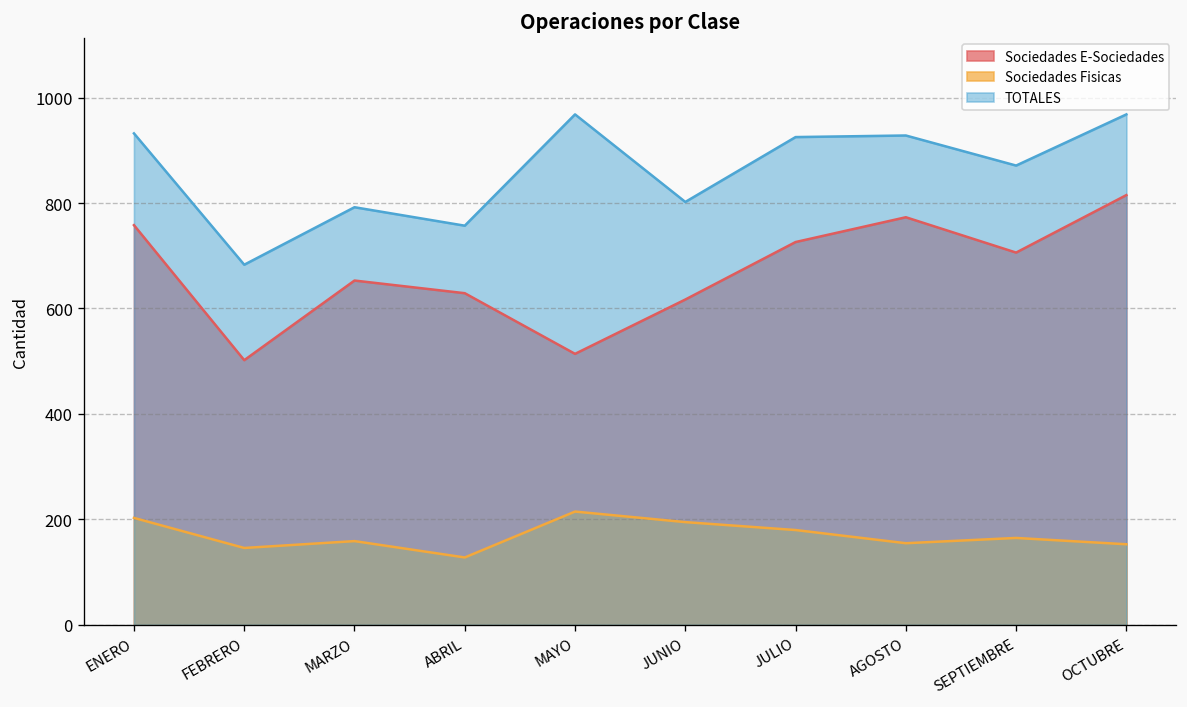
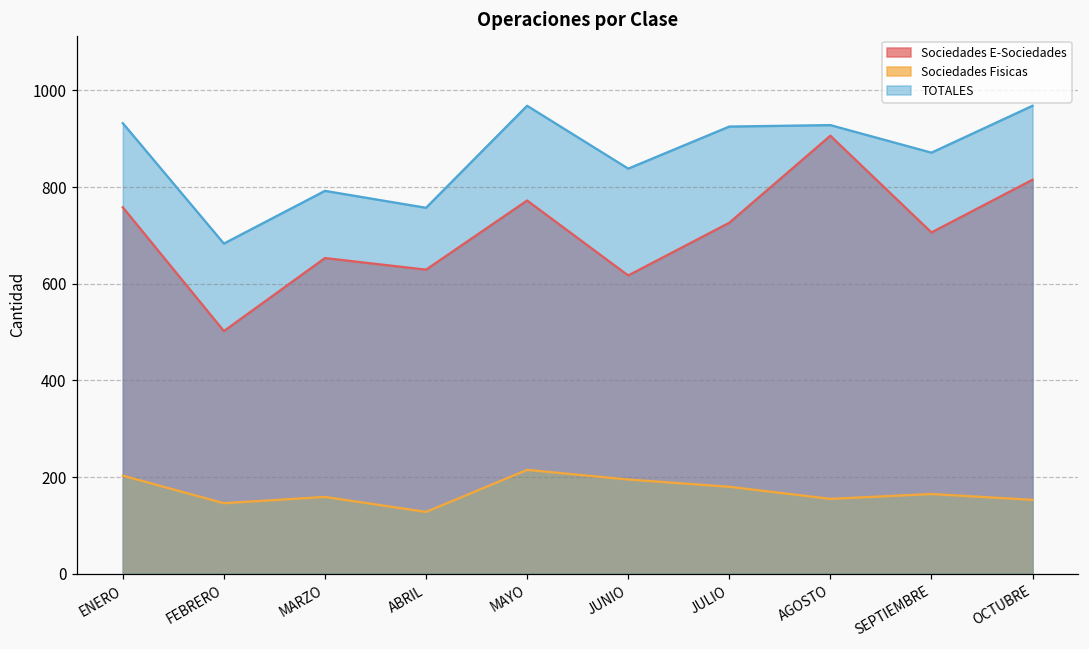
  {
    "Sociedades E-Sociedades": {
      "ENERO": 760,
      "FEBRERO": 500,
      "MARZO": 650,
      "ABRIL": 630,
-     "MAYO": 510,
+     "MAYO": 770,
      "JUNIO": 620,
      "JULIO": 730,
-     "AGOSTO": 770,
+     "AGOSTO": 910,
      "SEPTIEMBRE": 710,
      "OCTUBRE": 820
    },
    "Sociedades Fisicas": {
      "ENERO": 200,
      "FEBRERO": 150,
      "MARZO": 160,
      "ABRIL": 130,
      "MAYO": 220,
      "JUNIO": 200,
      "JULIO": 180,
      "AGOSTO": 160,
      "SEPTIEMBRE": 170,
      "OCTUBRE": 150
    },
    "TOTALES": {
      "ENERO": 930,
      "FEBRERO": 680,
      "MARZO": 790,
      "ABRIL": 760,
      "MAYO": 970,
-     "JUNIO": 800,
+     "JUNIO": 840,
      "JULIO": 930,
      "AGOSTO": 930,
      "SEPTIEMBRE": 870,
      "OCTUBRE": 970
    }
  }
